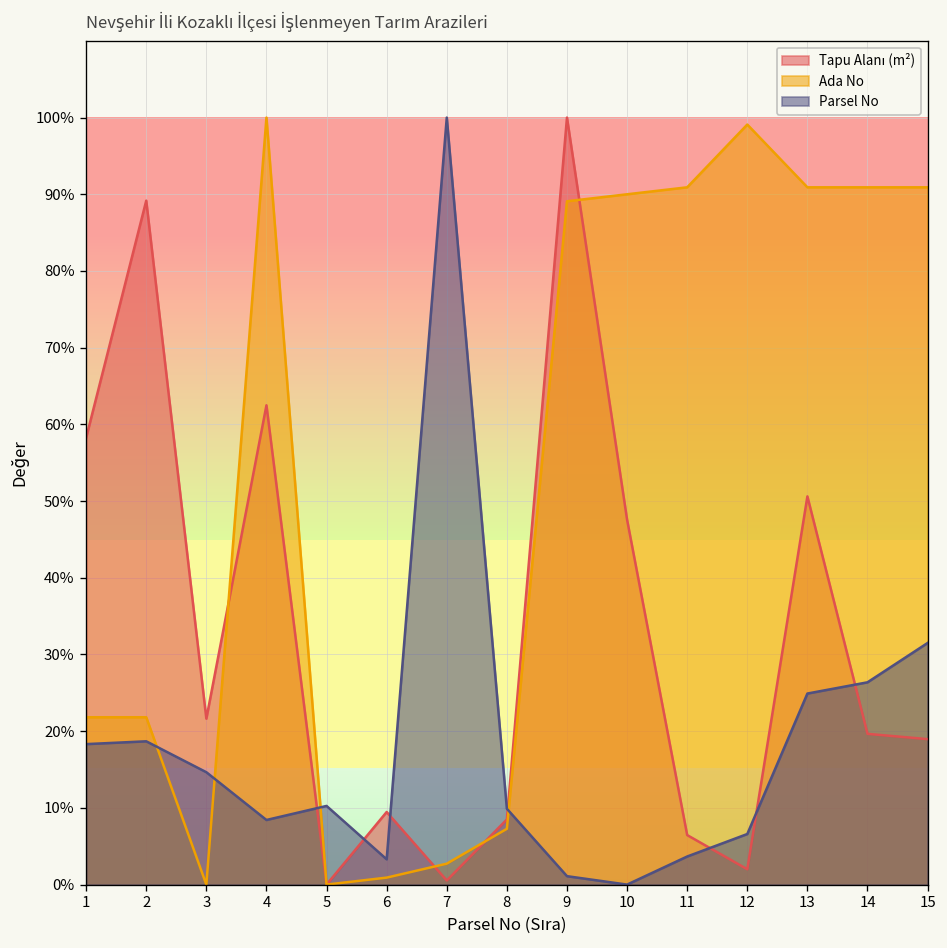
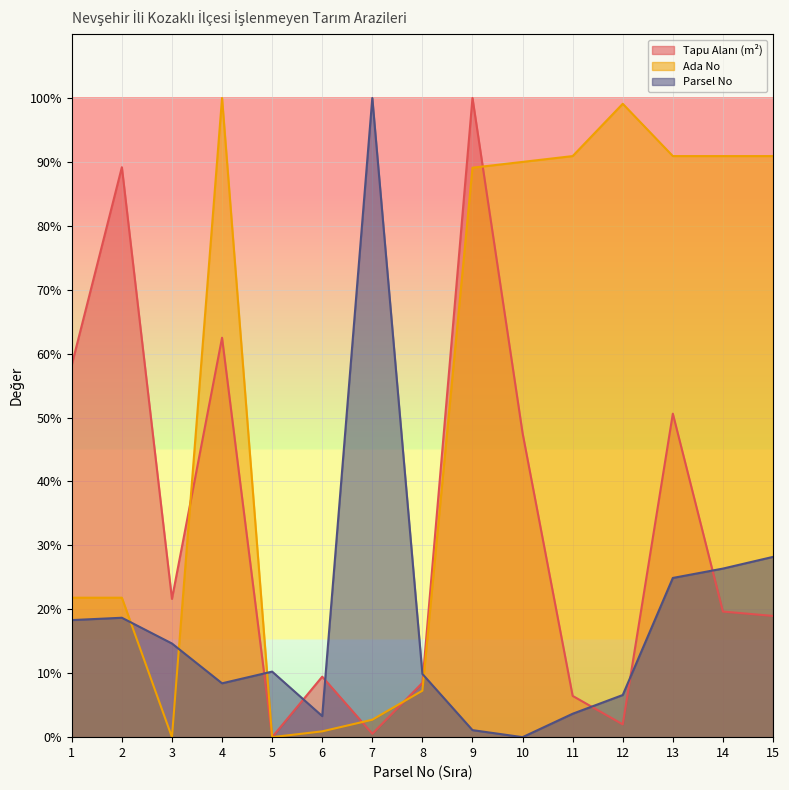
  {
    "Tapu Alanı (m²)": {
      "1": "58%",
      "2": "89%",
      "3": "22%",
      "4": "62%",
      "6": "9%",
      "7": "1%",
      "8": "8%",
      "9": "100%",
      "10": "48%",
      "11": "6%",
      "12": "2%",
      "13": "51%",
      "14": "20%",
      "15": "19%"
    },
    "Ada No": {
      "1": "22%",
      "2": "22%",
      "3": "0%",
      "4": "100%",
      "6": "1%",
      "7": "3%",
      "8": "7%",
      "9": "89%",
      "10": "90%",
      "11": "91%",
      "12": "99%",
      "13": "91%",
      "14": "91%",
      "15": "91%"
    },
    "Parsel No": {
      "1": "18%",
      "2": "19%",
      "3": "15%",
      "4": "8%",
      "5": "10%",
      "6": "3%",
      "7": "100%",
      "8": "10%",
      "9": "1%",
      "10": "0%",
      "11": "4%",
      "12": "7%",
      "13": "25%",
      "14": "26%",
-     "15": "32%"
+     "15": "28%"
    }
  }
